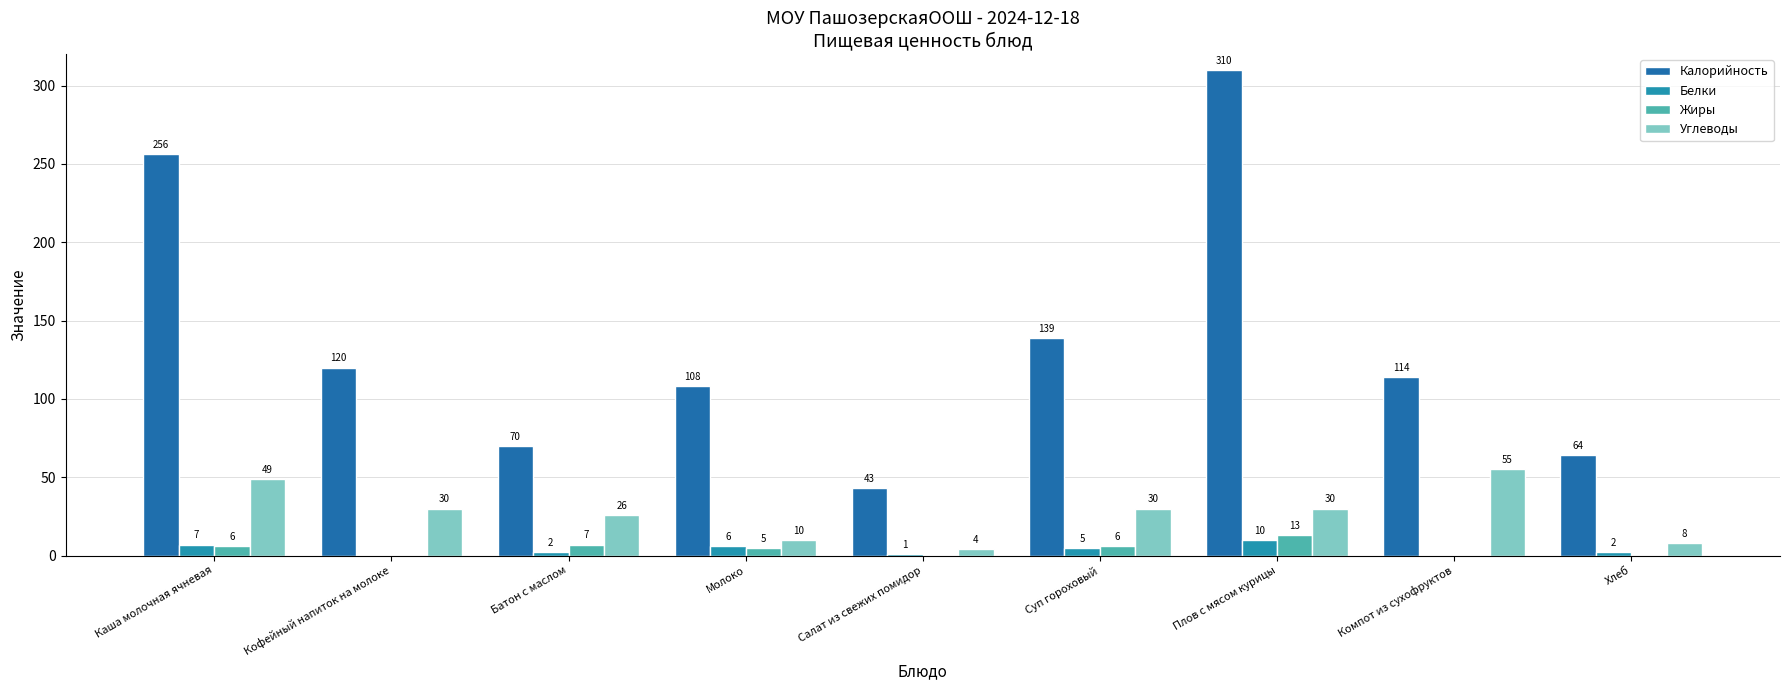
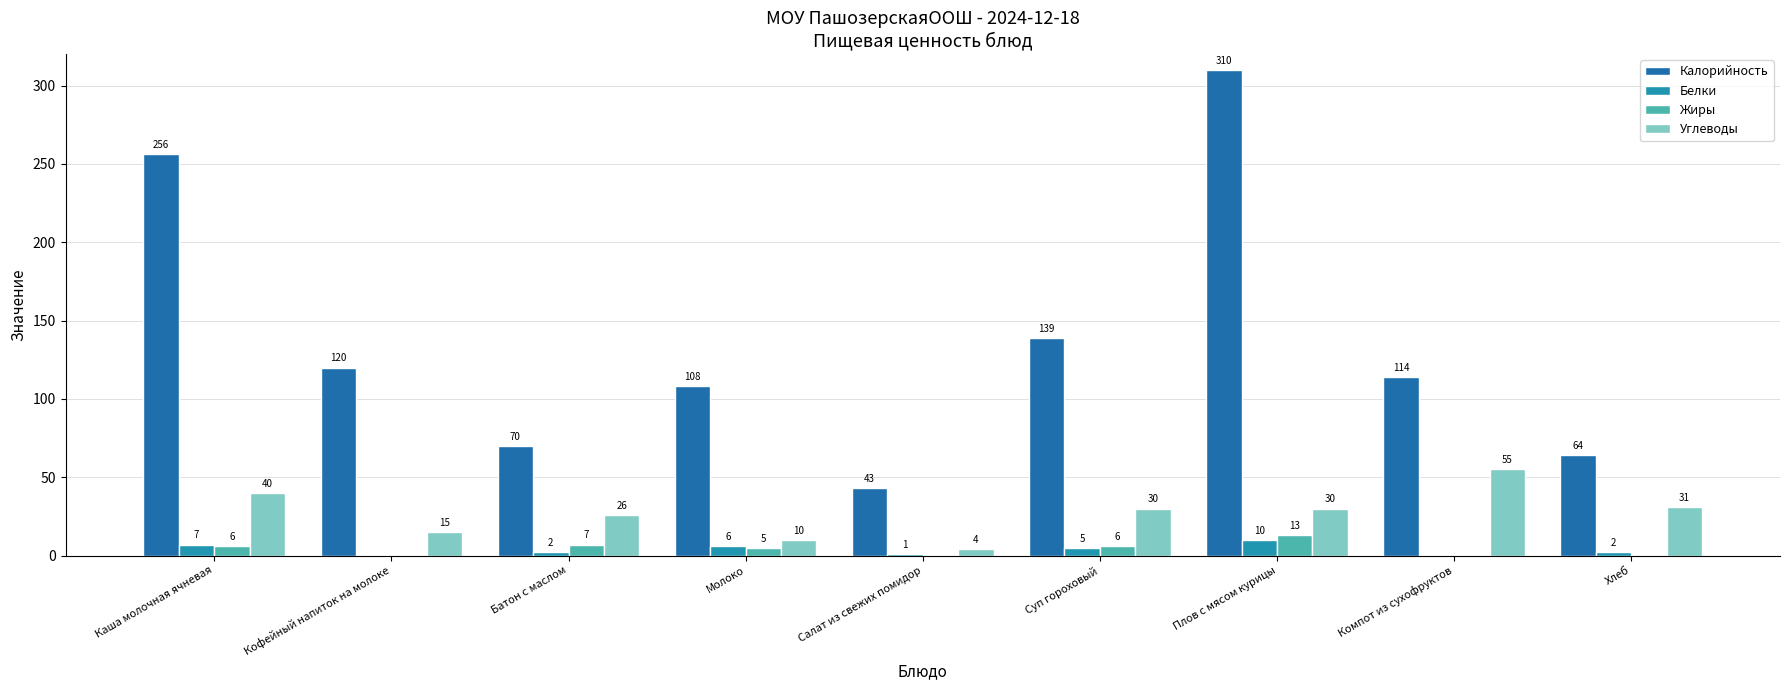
  {
    "Углеводы": {
-     "Каша молочная ячневая": 49,
-     "Кофейный напиток на молоке": 30,
+     "Каша молочная ячневая": 40,
+     "Кофейный напиток на молоке": 15,
      "Батон с маслом": 26,
      "Молоко": 10,
      "Салат из свежих помидор": 4,
      "Суп гороховый": 30,
      "Плов с мясом курицы": 30,
      "Компот из сухофруктов": 55,
-     "Хлеб": 8
+     "Хлеб": 31
    }
  }
